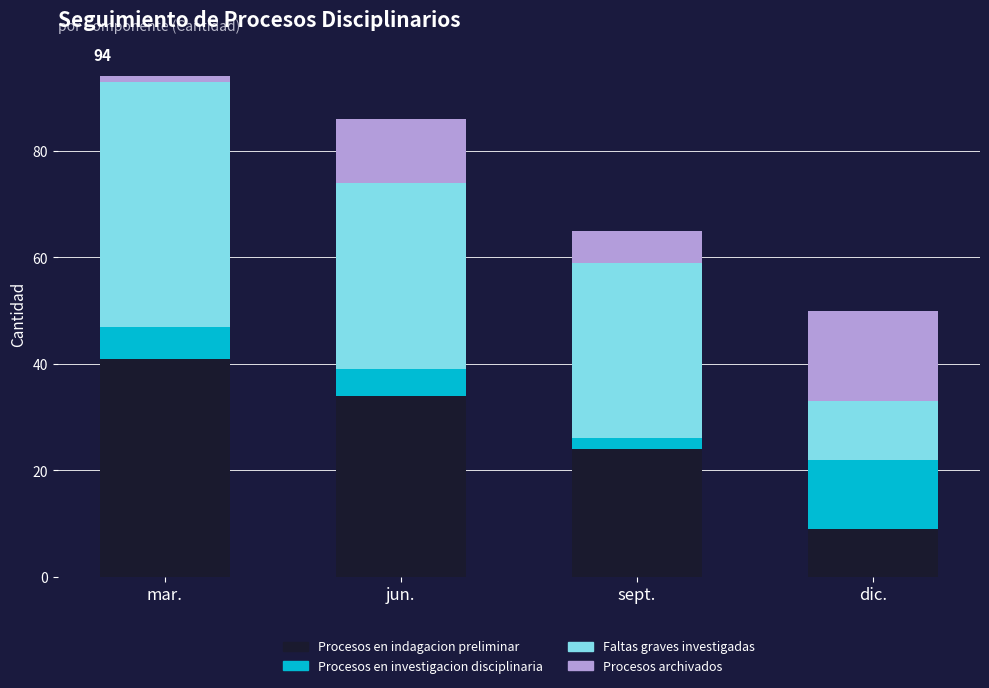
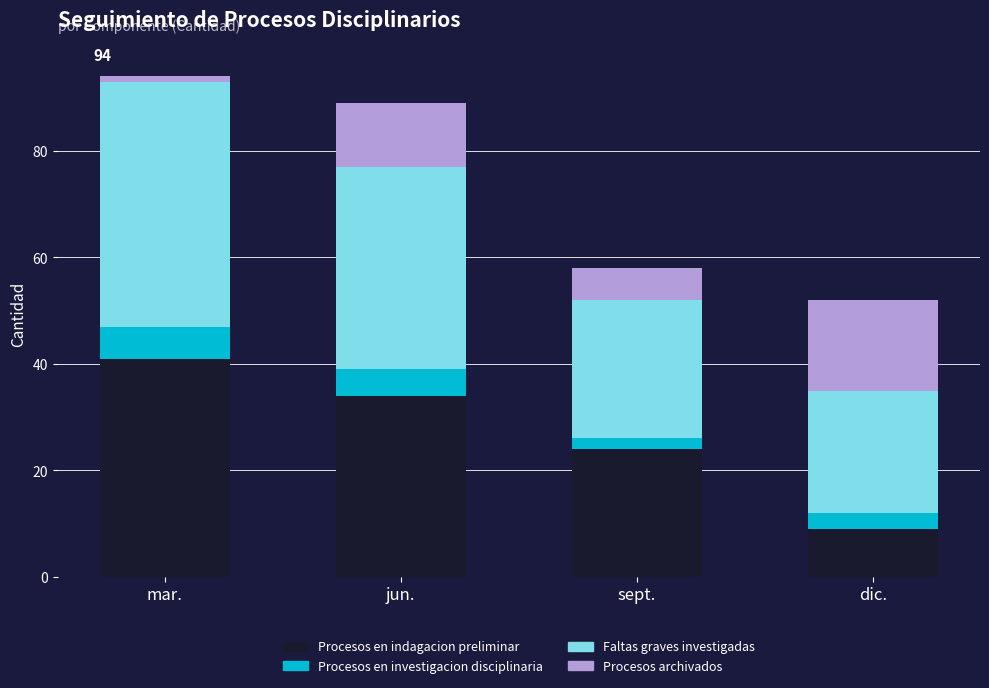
  {
    "Procesos en indagacion preliminar": {
      "mar.": 41,
      "jun.": 34,
      "sept.": 24,
      "dic.": 9
    },
    "Procesos en investigacion disciplinaria": {
      "mar.": 6,
      "jun.": 5,
      "sept.": 2,
-     "dic.": 13
+     "dic.": 3
    },
    "Faltas graves investigadas": {
      "mar.": 46,
-     "jun.": 35,
-     "sept.": 33,
-     "dic.": 11
+     "jun.": 38,
+     "sept.": 26,
+     "dic.": 23
    },
    "Procesos archivados": {
      "mar.": 1,
      "jun.": 12,
      "sept.": 6,
      "dic.": 17
    }
  }
